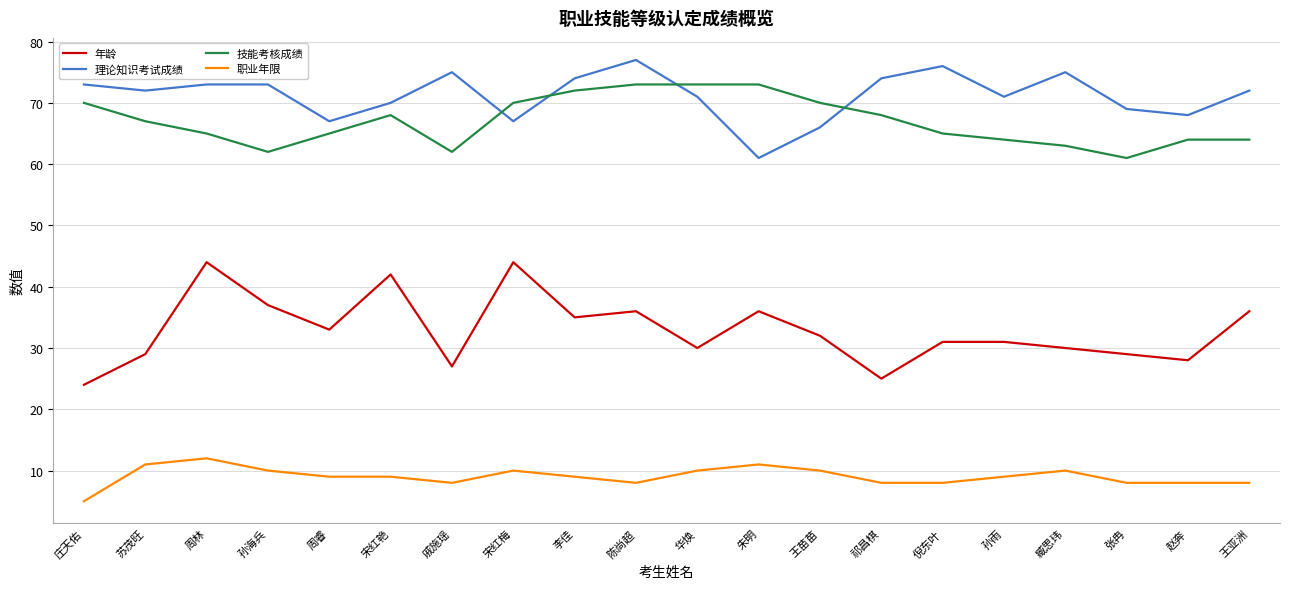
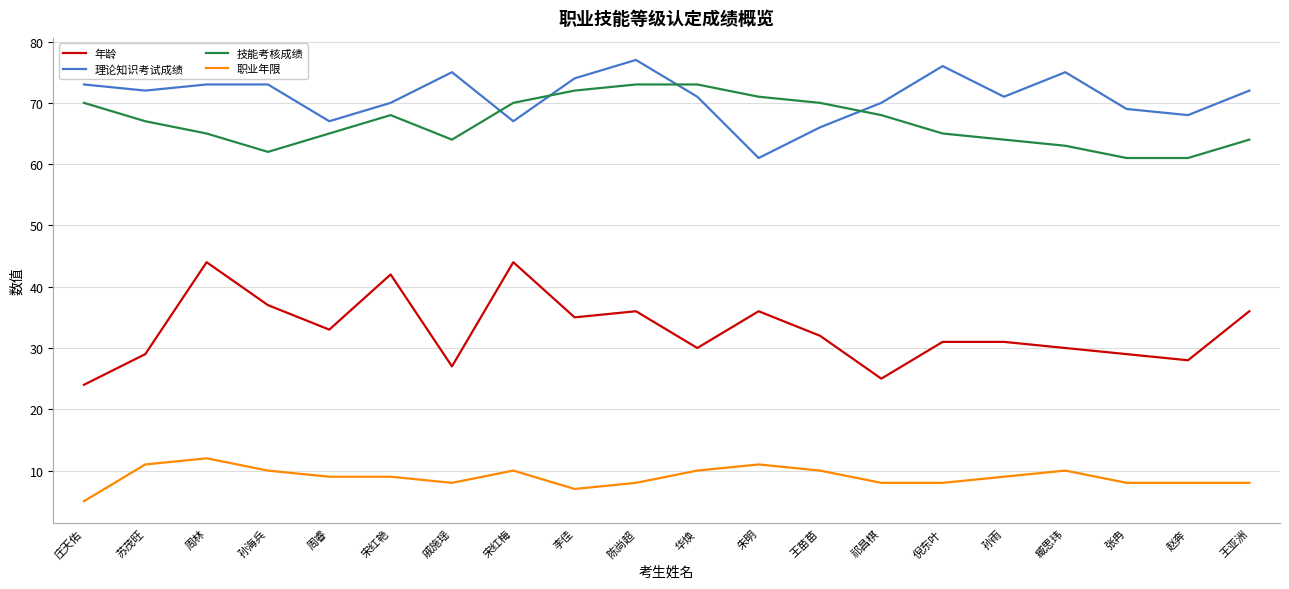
  {
    "年龄": {
      "庄天佑": 24,
      "苏茂旺": 29,
      "周林": 44,
      "孙海兵": 37,
      "周睿": 33,
      "宋红艳": 42,
      "戚施瑶": 27,
      "宋红梅": 44,
      "李佳": 35,
      "陈尚超": 36,
      "华焕": 30,
      "朱明": 36,
      "王苗苗": 32,
      "祁昌棋": 25,
      "倪东叶": 31,
      "孙雨": 31,
      "臧思玮": 30,
      "张冉": 29,
      "赵奔": 28,
      "王亚洲": 36
    },
    "理论知识考试成绩": {
      "庄天佑": 73,
      "苏茂旺": 72,
      "周林": 73,
      "孙海兵": 73,
      "周睿": 67,
      "宋红艳": 70,
      "戚施瑶": 75,
      "宋红梅": 67,
      "李佳": 74,
      "陈尚超": 77,
      "华焕": 71,
      "朱明": 61,
      "王苗苗": 66,
-     "祁昌棋": 74,
+     "祁昌棋": 70,
      "倪东叶": 76,
      "孙雨": 71,
      "臧思玮": 75,
      "张冉": 69,
      "赵奔": 68,
      "王亚洲": 72
    },
    "技能考核成绩": {
      "庄天佑": 70,
      "苏茂旺": 67,
      "周林": 65,
      "孙海兵": 62,
      "周睿": 65,
      "宋红艳": 68,
-     "戚施瑶": 62,
+     "戚施瑶": 64,
      "宋红梅": 70,
      "李佳": 72,
      "陈尚超": 73,
      "华焕": 73,
-     "朱明": 73,
+     "朱明": 71,
      "王苗苗": 70,
      "祁昌棋": 68,
      "倪东叶": 65,
      "孙雨": 64,
      "臧思玮": 63,
      "张冉": 61,
-     "赵奔": 64,
+     "赵奔": 61,
      "王亚洲": 64
    },
    "职业年限": {
      "庄天佑": 5,
      "苏茂旺": 11,
      "周林": 12,
      "孙海兵": 10,
      "周睿": 9,
      "宋红艳": 9,
      "戚施瑶": 8,
      "宋红梅": 10,
-     "李佳": 9,
+     "李佳": 7,
      "陈尚超": 8,
      "华焕": 10,
      "朱明": 11,
      "王苗苗": 10,
      "祁昌棋": 8,
      "倪东叶": 8,
      "孙雨": 9,
      "臧思玮": 10,
      "张冉": 8,
      "赵奔": 8,
      "王亚洲": 8
    }
  }
